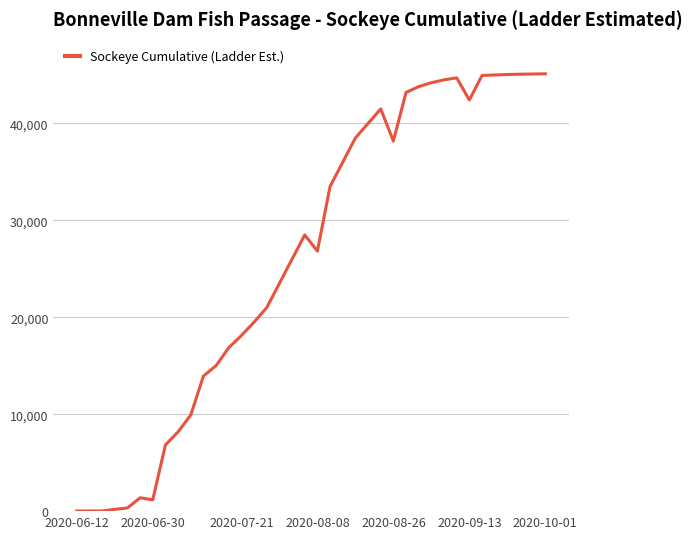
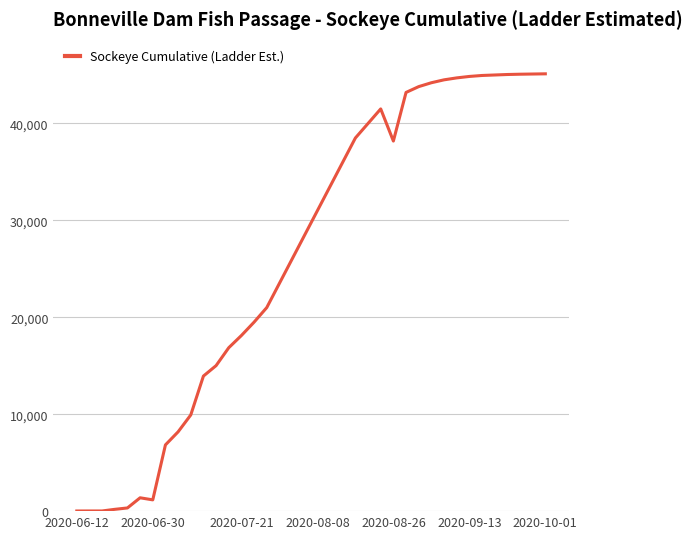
  {
    "2020-06-12": "0",
    "2020-06-30": "1,000",
    "2020-07-21": "18,000",
-   "2020-08-08": "27,000",
+   "2020-08-08": "31,000",
    "2020-08-26": "38,000",
-   "2020-09-13": "42,000",
+   "2020-09-13": "45,000",
    "2020-10-01": "45,000"
  }
